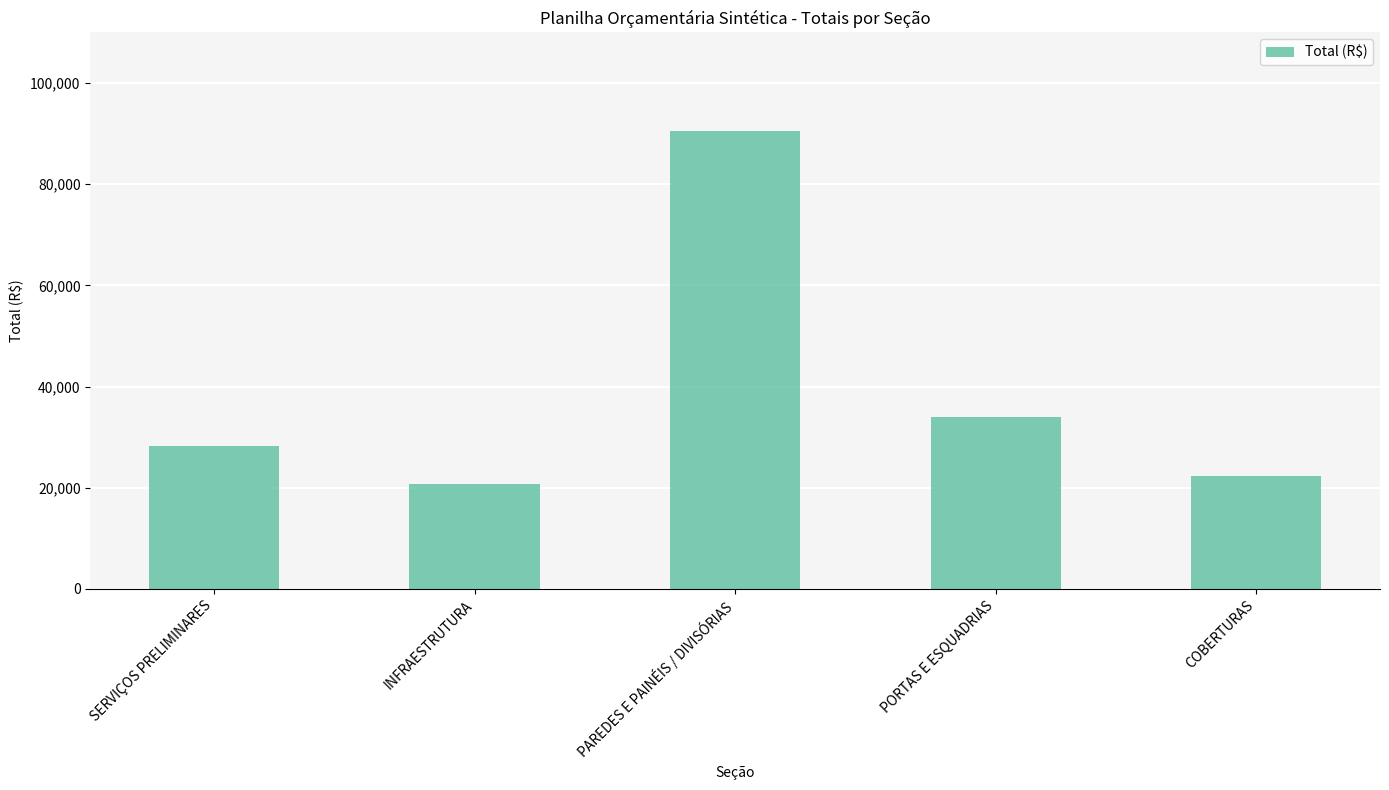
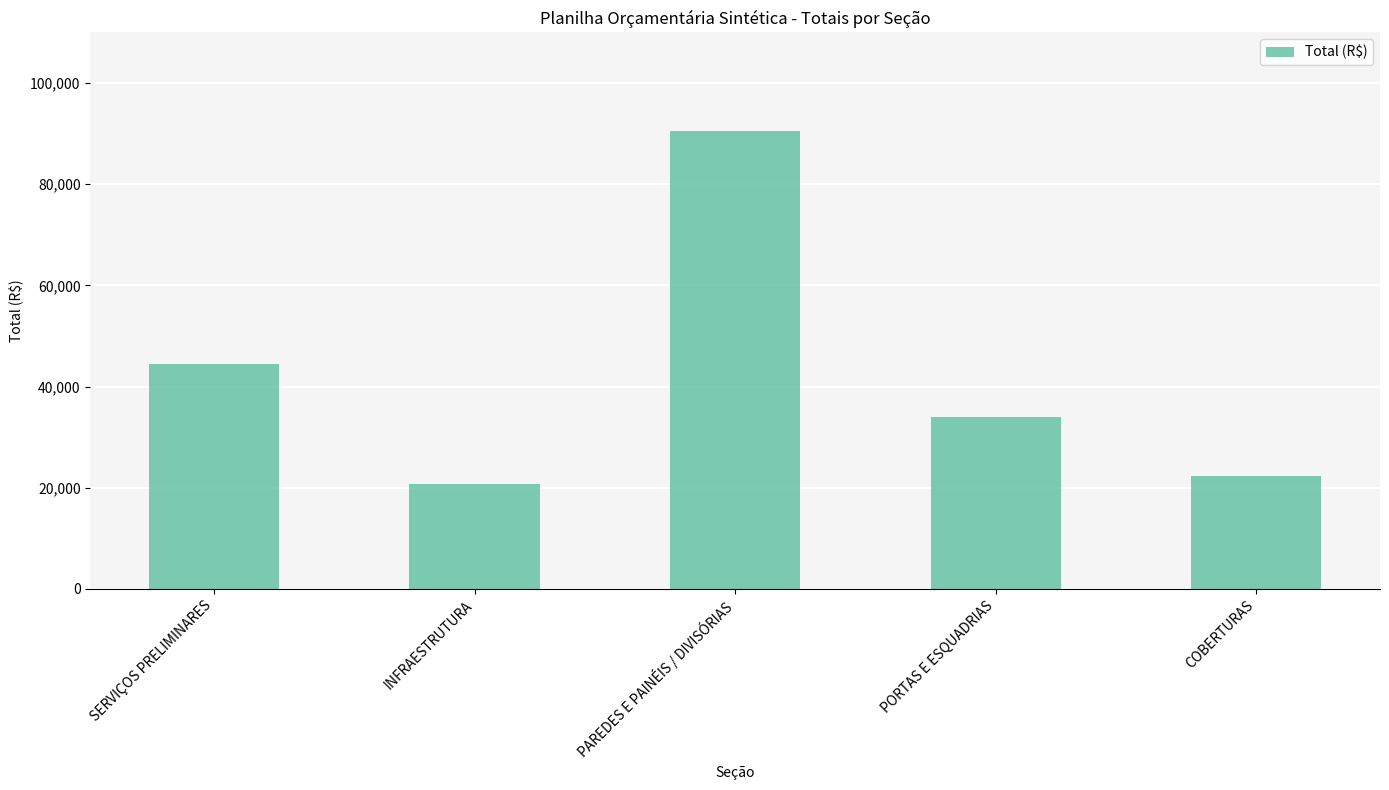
  {
-   "SERVIÇOS PRELIMINARES": "28,000",
+   "SERVIÇOS PRELIMINARES": "44,000",
    "INFRAESTRUTURA": "21,000",
    "PAREDES E PAINÉIS / DIVISÓRIAS": "91,000",
    "PORTAS E ESQUADRIAS": "34,000",
    "COBERTURAS": "22,000"
  }
